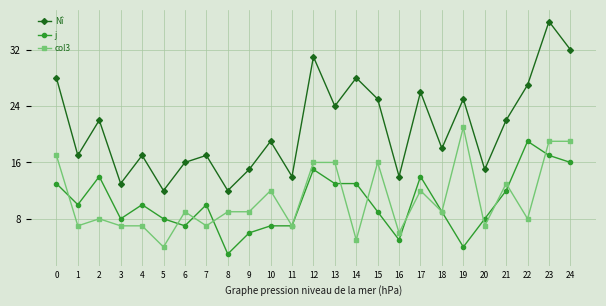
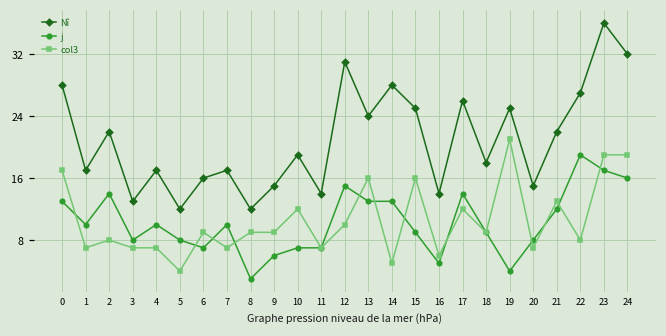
  {
    "col3": {
      "0": 17,
      "1": 7,
      "2": 8,
      "3": 7,
      "4": 7,
      "5": 4,
      "6": 9,
      "7": 7,
      "8": 9,
      "9": 9,
      "10": 12,
-     "12": 16,
+     "12": 10,
      "13": 16,
      "14": 5,
      "15": 16,
      "16": 6,
      "17": 12,
      "19": 21,
      "20": 7,
      "21": 13,
      "22": 8,
      "23": 19,
      "24": 19
    }
  }
